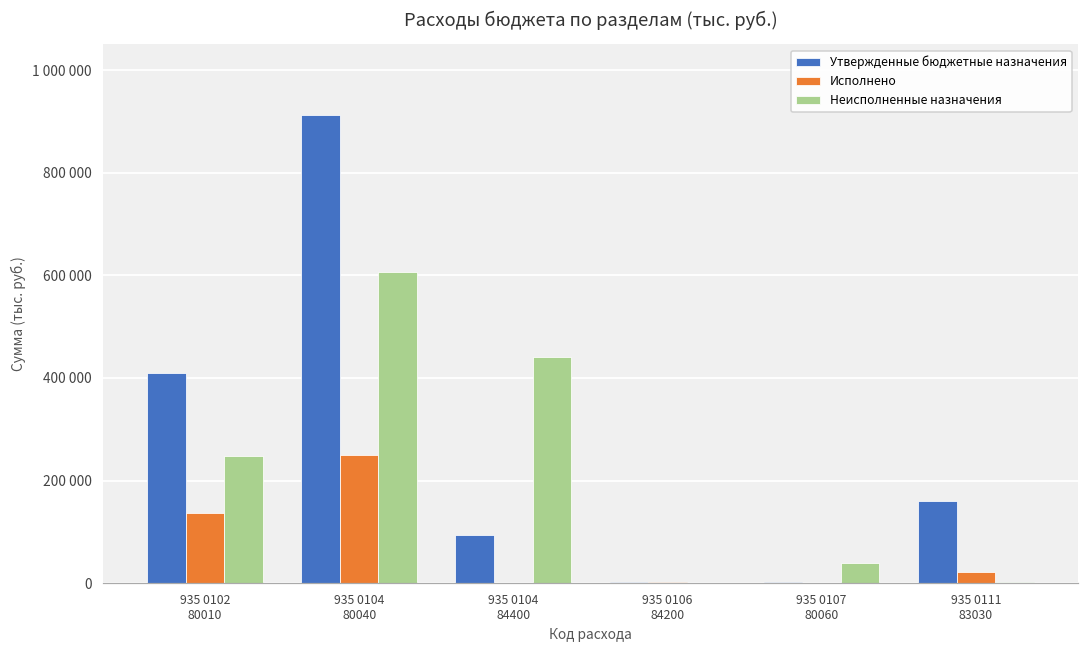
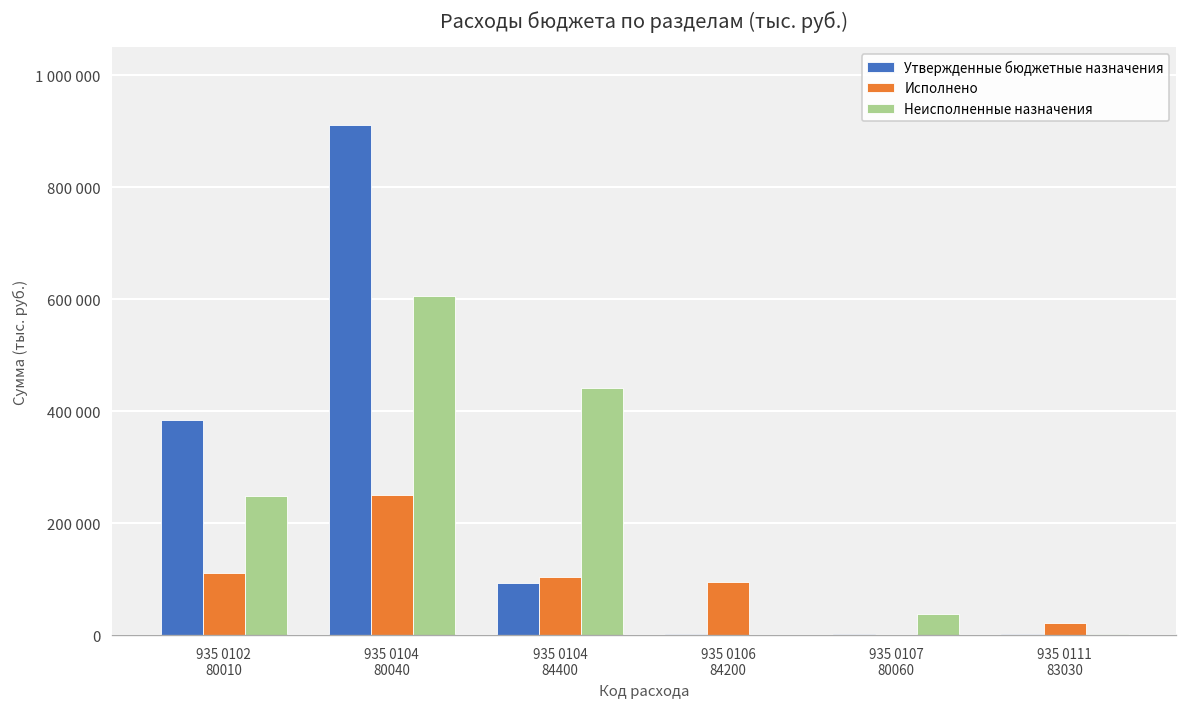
  {
    "Утвержденные бюджетные назначения": {
-     "935 0102 80010": 410000,
+     "935 0102 80010": 380000,
      "935 0104 80040": 910000,
      "935 0104 84400": 90000,
-     "935 0111 83030": 160000
+     "935 0111 83030": 0
    },
    "Исполнено": {
-     "935 0102 80010": 140000,
+     "935 0102 80010": 110000,
      "935 0104 80040": 250000,
-     "935 0104 84400": 0,
-     "935 0106 84200": 0,
+     "935 0104 84400": 100000,
+     "935 0106 84200": 100000,
      "935 0107 80060": 0,
      "935 0111 83030": 20000
    },
    "Неисполненные назначения": {
      "935 0102 80010": 250000,
      "935 0104 80040": 610000,
      "935 0104 84400": 440000,
      "935 0106 84200": 0,
      "935 0107 80060": 40000
    }
  }
